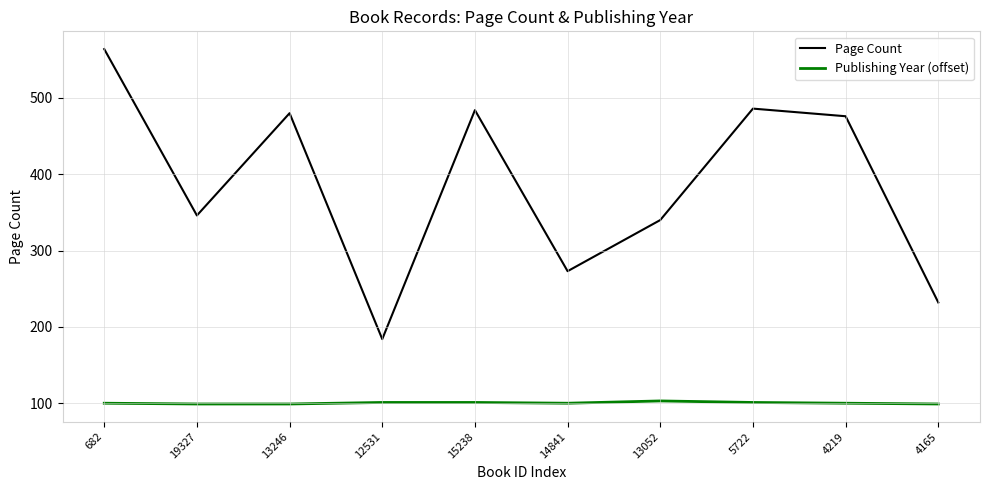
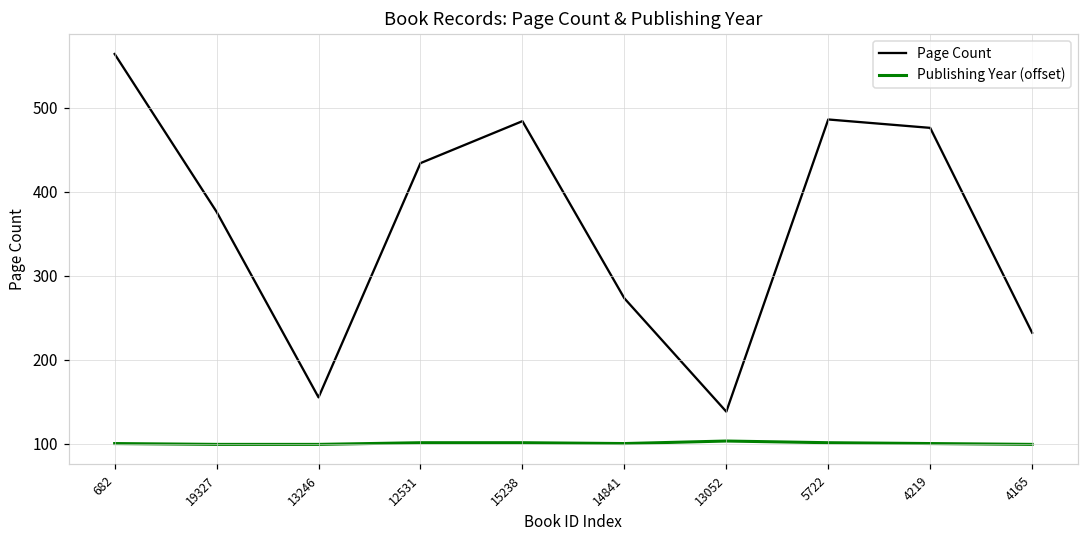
  {
    "Page Count": {
      "682": 560,
-     "19327": 350,
-     "13246": 480,
-     "12531": 180,
+     "19327": 380,
+     "13246": 160,
+     "12531": 430,
      "15238": 480,
      "14841": 270,
-     "13052": 340,
+     "13052": 140,
      "5722": 490,
      "4219": 480,
      "4165": 230
    },
    "Publishing Year (offset)": {
      "682": 100,
      "19327": 100,
      "13246": 100,
      "12531": 100,
      "15238": 100,
      "14841": 100,
      "13052": 100,
      "5722": 100,
      "4219": 100,
      "4165": 100
    }
  }
